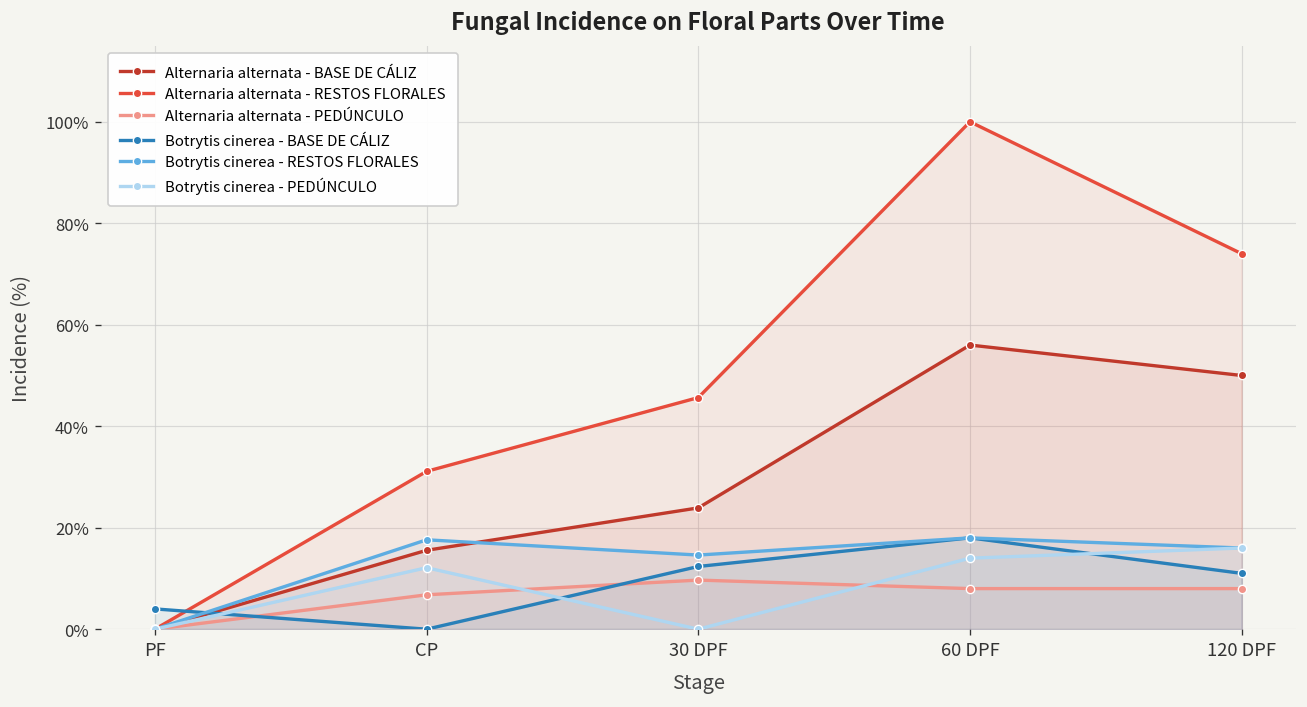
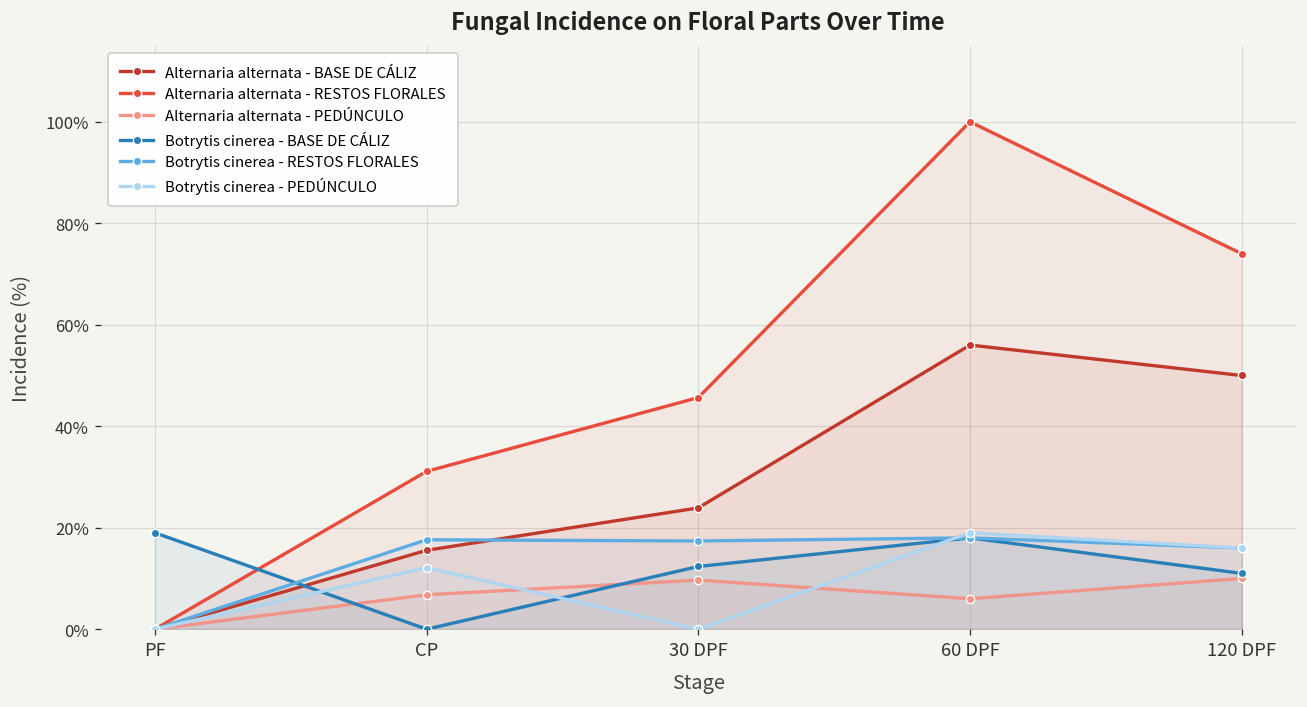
  {
    "Alternaria alternata - PEDÚNCULO": {
      "CP": "7%",
      "30 DPF": "10%",
-     "60 DPF": "8%",
-     "120 DPF": "8%"
+     "60 DPF": "6%",
+     "120 DPF": "10%"
    },
    "Botrytis cinerea - BASE DE CÁLIZ": {
-     "PF": "4%",
+     "PF": "19%",
      "CP": "0%",
      "30 DPF": "12%",
      "120 DPF": "11%"
    },
    "Botrytis cinerea - RESTOS FLORALES": {
      "CP": "18%",
-     "30 DPF": "15%"
+     "30 DPF": "17%"
    },
    "Botrytis cinerea - PEDÚNCULO": {
      "CP": "12%",
      "30 DPF": "0%",
-     "60 DPF": "14%"
+     "60 DPF": "19%"
    }
  }
